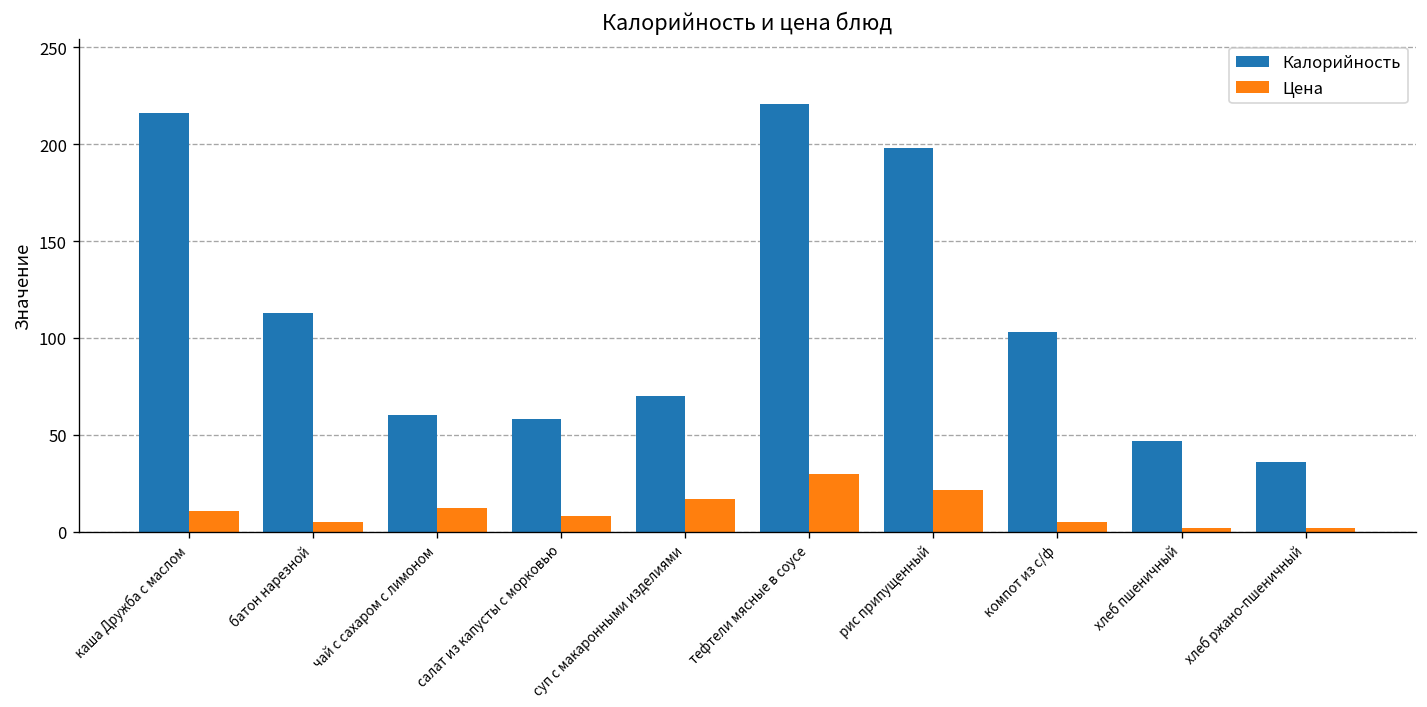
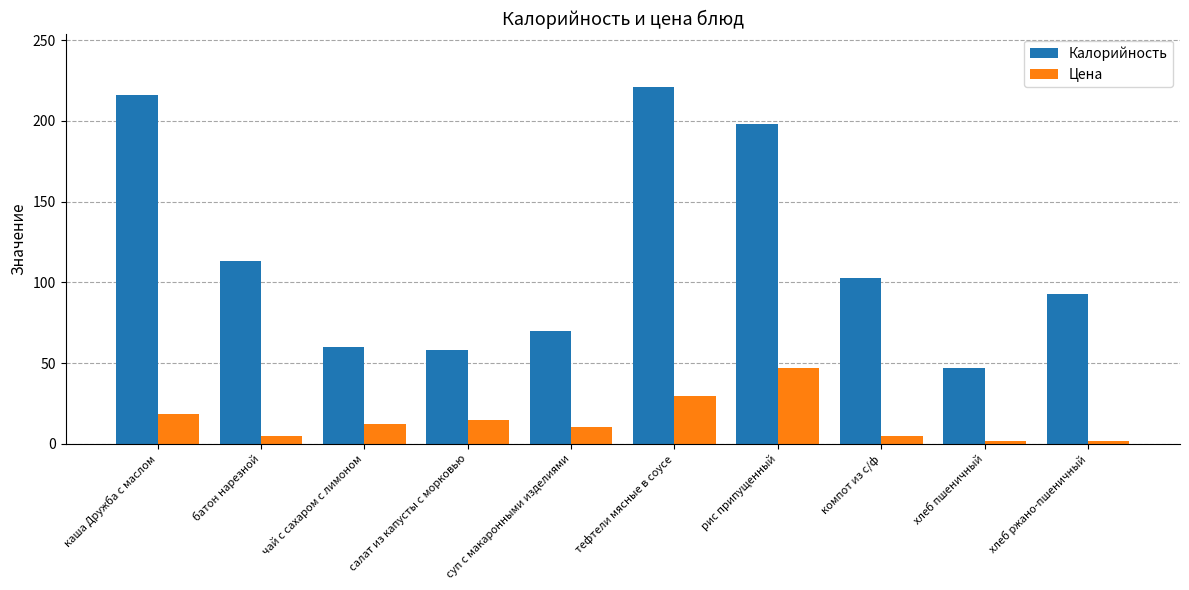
  {
    "Калорийность": {
      "каша Дружба с маслом": 216,
      "батон нарезной": 113,
      "чай с сахаром с лимоном": 60,
      "салат из капусты с морковью": 58,
      "суп с макаронными изделиями": 70,
      "тефтели мясные в соусе": 221,
      "рис припущенный": 198,
      "компот из с/ф": 103,
      "хлеб пшеничный": 47,
-     "хлеб ржано-пшеничный": 36
+     "хлеб ржано-пшеничный": 93
    },
    "Цена": {
-     "каша Дружба с маслом": 10,
+     "каша Дружба с маслом": 19,
      "батон нарезной": 5,
      "чай с сахаром с лимоном": 12,
-     "салат из капусты с морковью": 8,
-     "суп с макаронными изделиями": 17,
+     "салат из капусты с морковью": 15,
+     "суп с макаронными изделиями": 10,
      "тефтели мясные в соусе": 30,
-     "рис припущенный": 22,
+     "рис припущенный": 47,
      "компот из с/ф": 5,
      "хлеб пшеничный": 2,
      "хлеб ржано-пшеничный": 2
    }
  }
